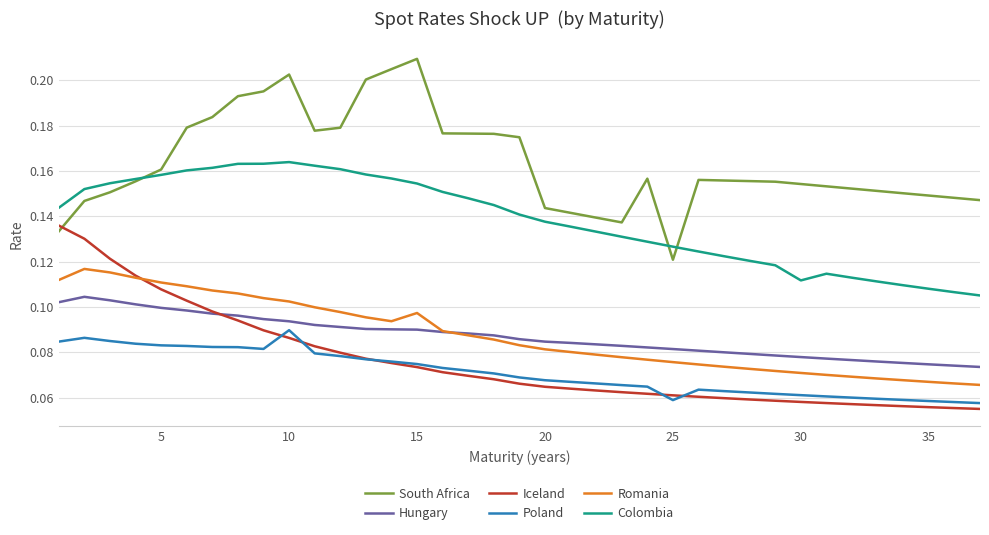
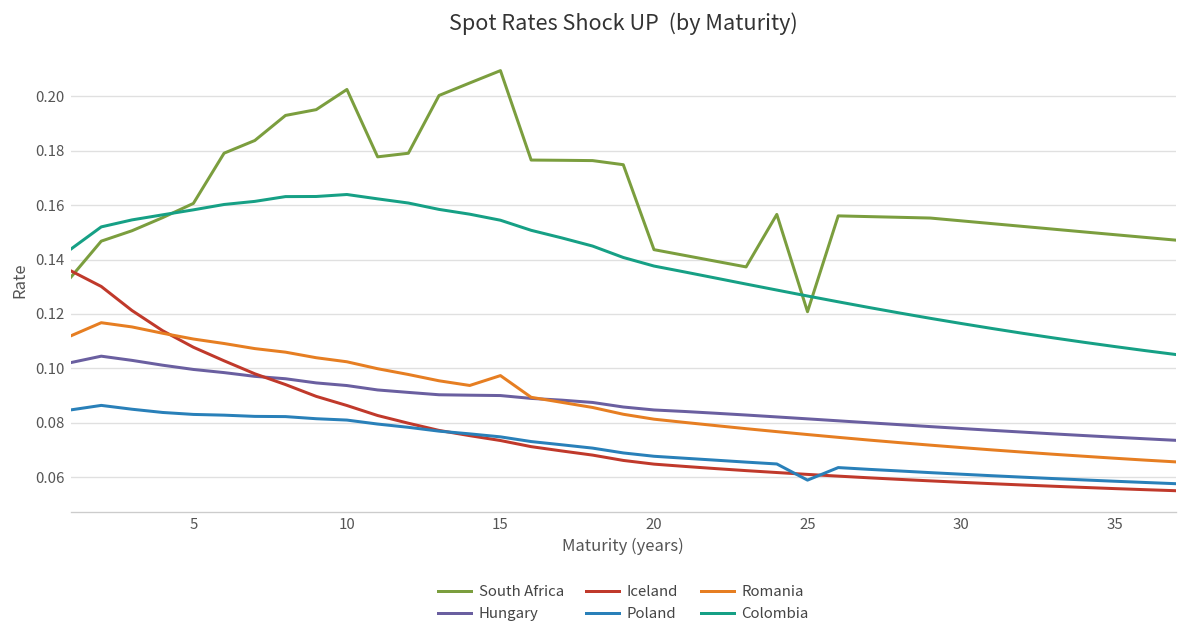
  {
    "South Africa": {
      "5": 0.161,
      "10": 0.203,
      "15": 0.210,
      "20": 0.144,
      "25": 0.121,
      "30": 0.154,
      "35": 0.149
    },
    "Hungary": {
      "5": 0.100,
      "10": 0.094,
      "15": 0.090,
      "20": 0.085,
      "25": 0.081,
      "30": 0.078,
      "35": 0.075
    },
    "Iceland": {
      "5": 0.108,
      "10": 0.086,
      "15": 0.073,
      "20": 0.065,
      "25": 0.061,
      "30": 0.058,
      "35": 0.056
    },
    "Poland": {
      "5": 0.083,
-     "10": 0.090,
+     "10": 0.081,
      "15": 0.075,
      "20": 0.068,
      "25": 0.059,
      "30": 0.061,
      "35": 0.058
    },
    "Romania": {
      "5": 0.111,
      "10": 0.102,
      "15": 0.097,
      "20": 0.081,
      "25": 0.076,
      "30": 0.071,
      "35": 0.067
    },
    "Colombia": {
      "5": 0.158,
      "10": 0.164,
      "15": 0.154,
      "20": 0.138,
      "25": 0.127,
-     "30": 0.112,
+     "30": 0.117,
      "35": 0.108
    }
  }
